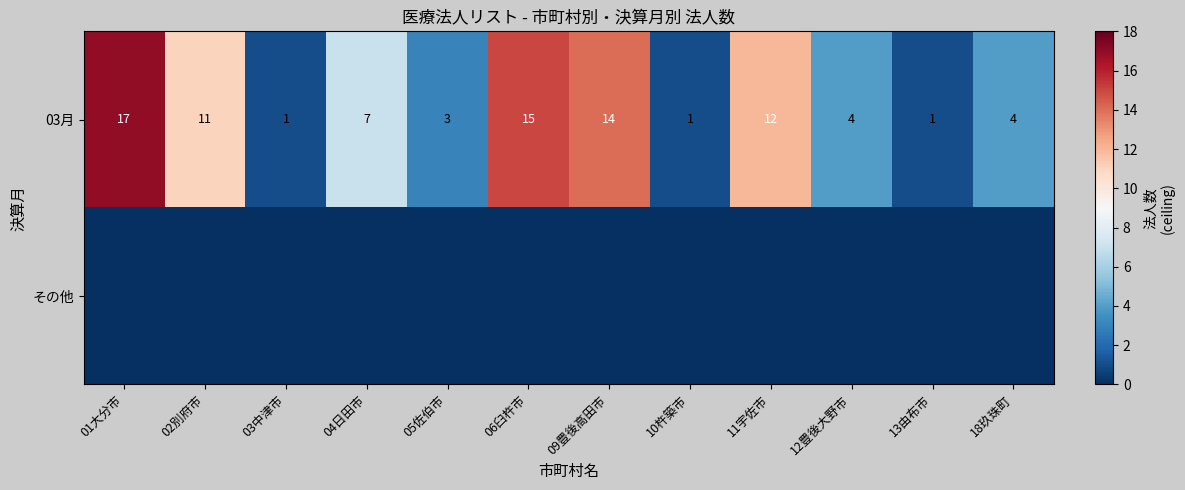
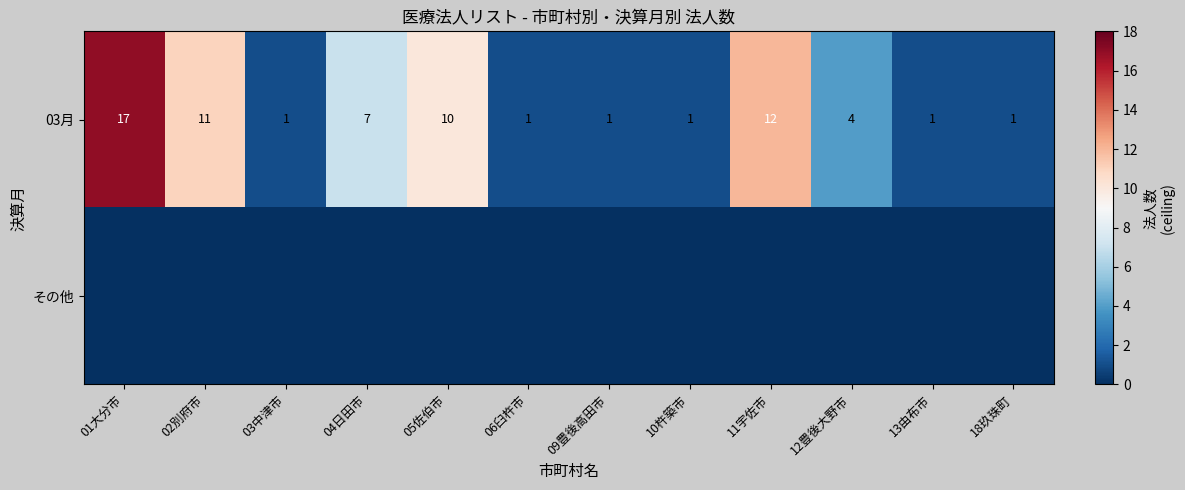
  {
    "03月": {
      "01大分市": 17,
      "02別府市": 11,
      "03中津市": 1,
      "04日田市": 7,
-     "05佐伯市": 3,
-     "06臼杵市": 15,
-     "09豊後高田市": 14,
+     "05佐伯市": 10,
+     "06臼杵市": 1,
+     "09豊後高田市": 1,
      "10杵築市": 1,
      "11宇佐市": 12,
      "12豊後大野市": 4,
      "13由布市": 1,
-     "18玖珠町": 4
+     "18玖珠町": 1
    }
  }
